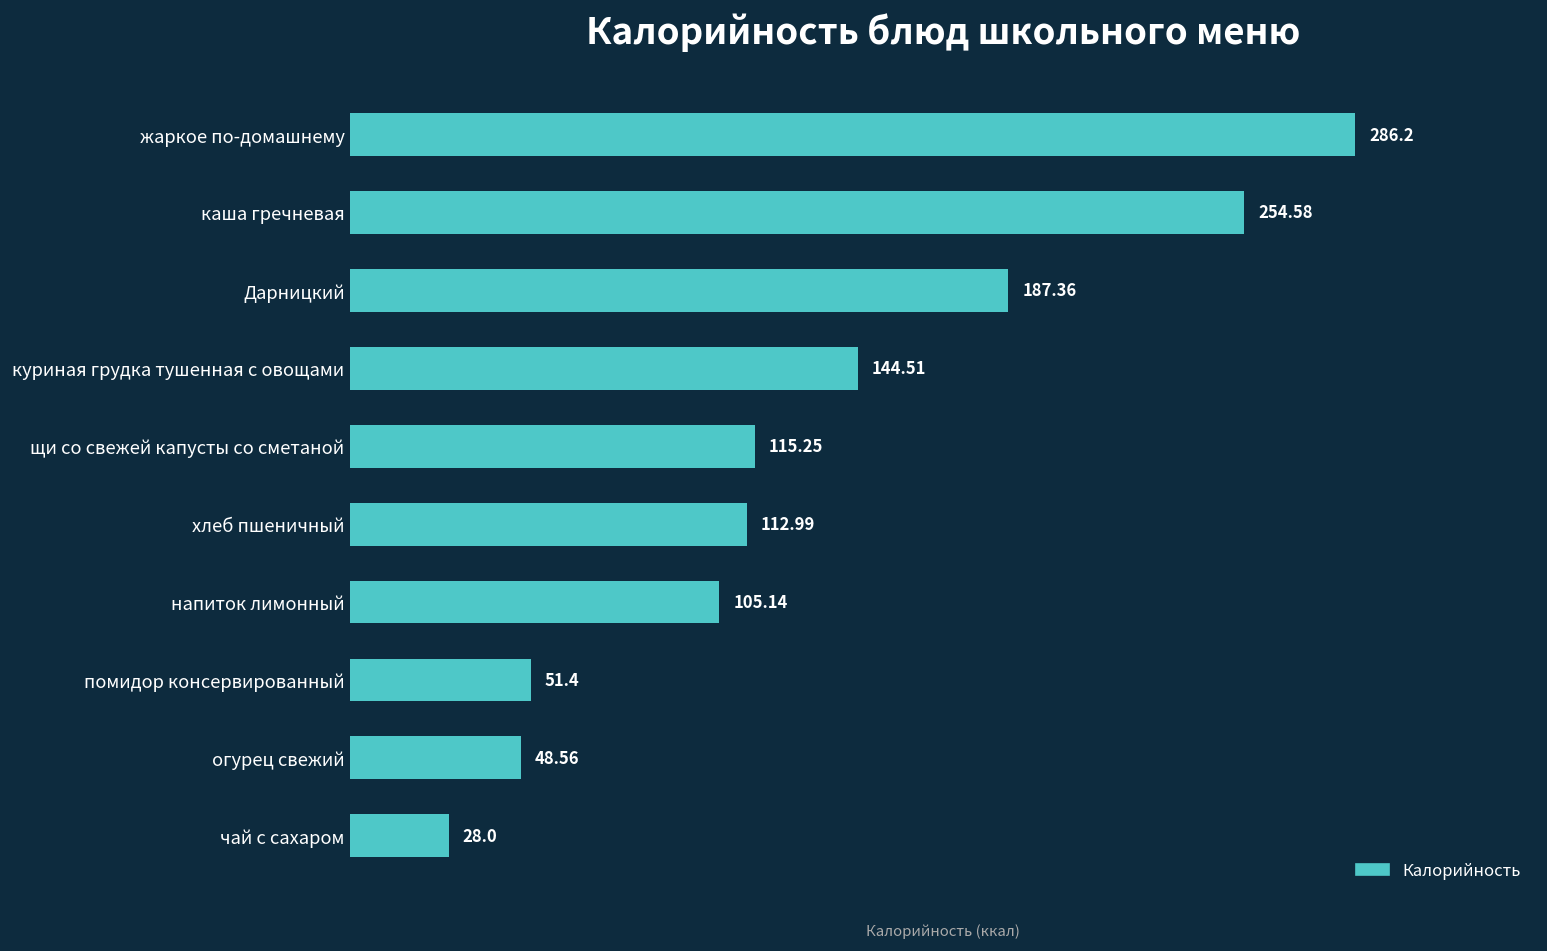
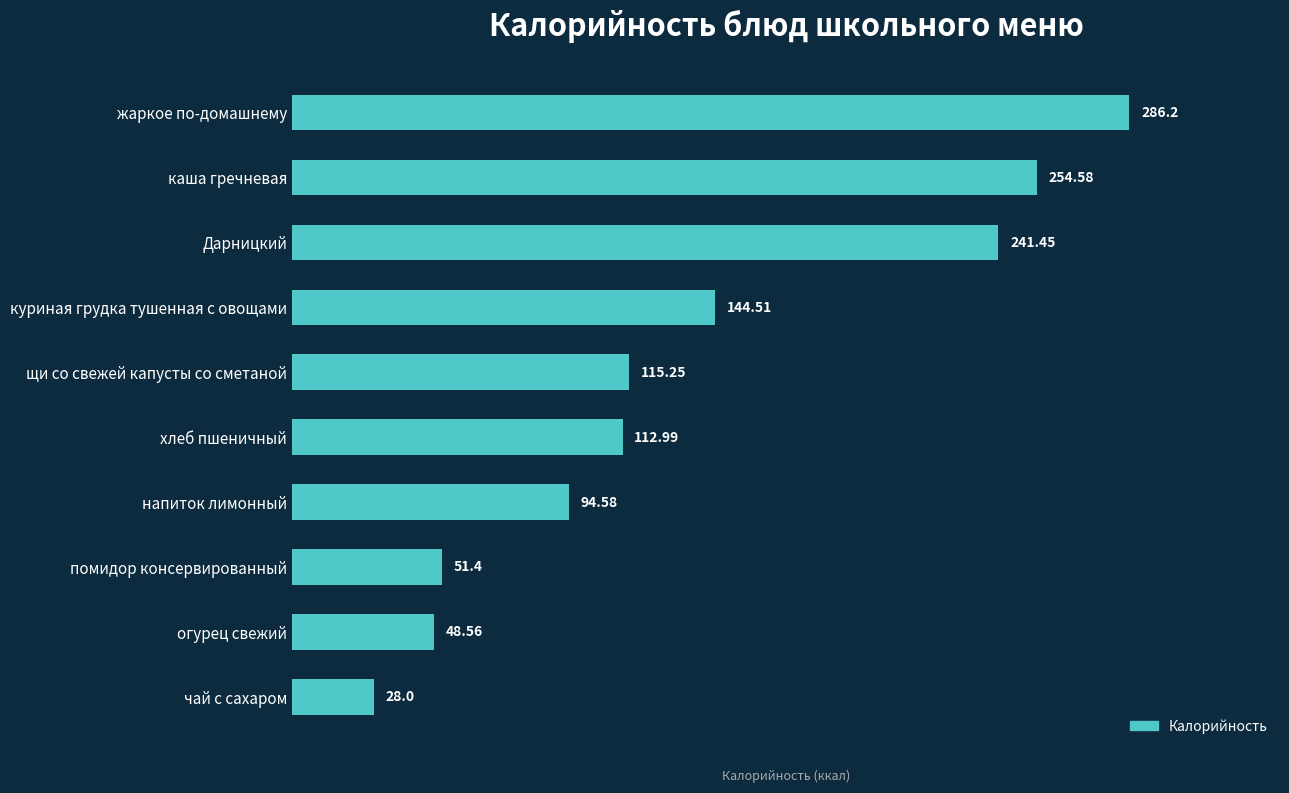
  {
    "жаркое по-домашнему": 286.2,
    "каша гречневая": 254.58,
-   "Дарницкий": 187.36,
+   "Дарницкий": 241.45,
    "куриная грудка тушенная с овощами": 144.51,
    "щи со свежей капусты со сметаной": 115.25,
    "хлеб пшеничный": 112.99,
-   "напиток лимонный": 105.14,
+   "напиток лимонный": 94.58,
    "помидор консервированный": 51.4,
    "огурец свежий": 48.56,
    "чай с сахаром": 28.0
  }
